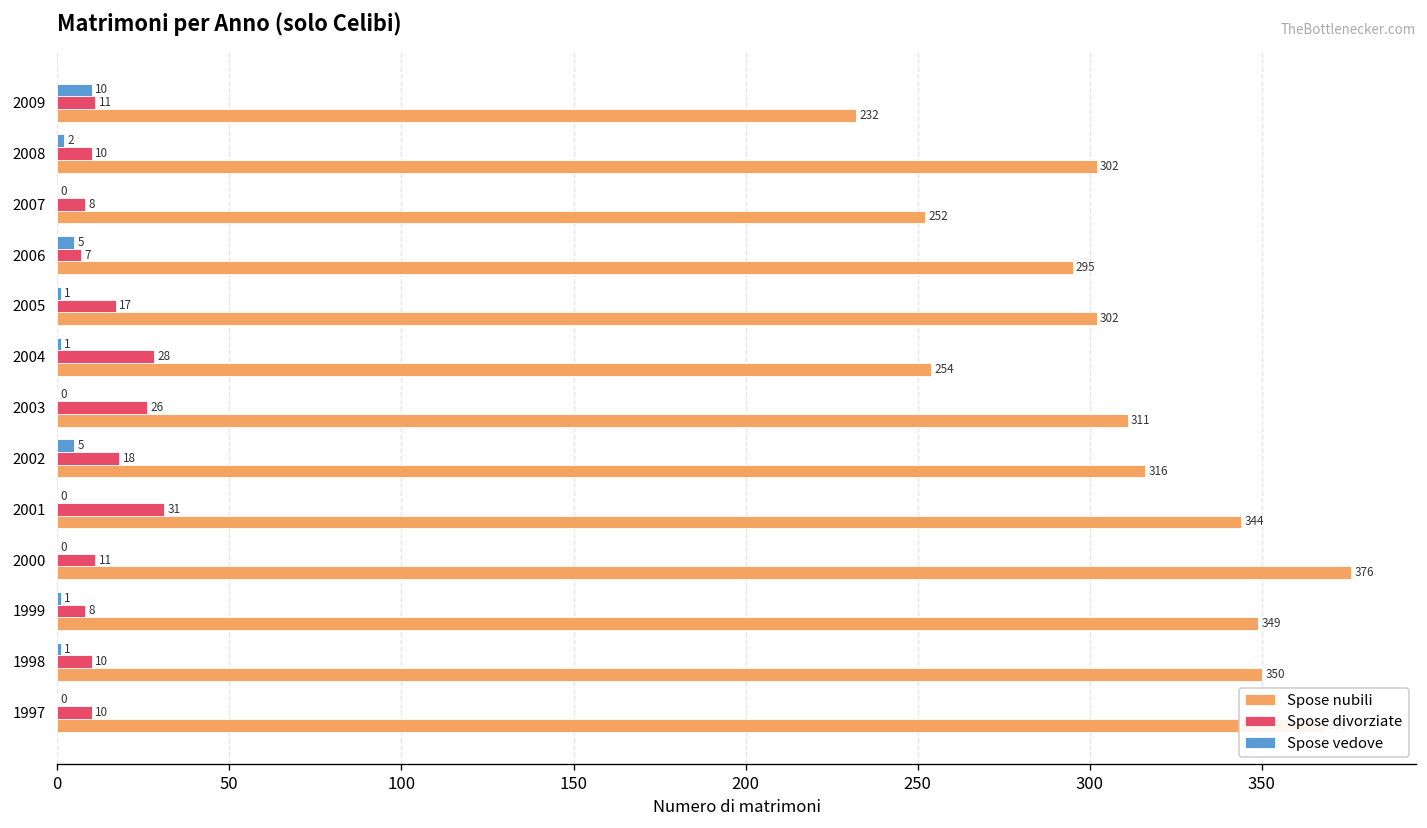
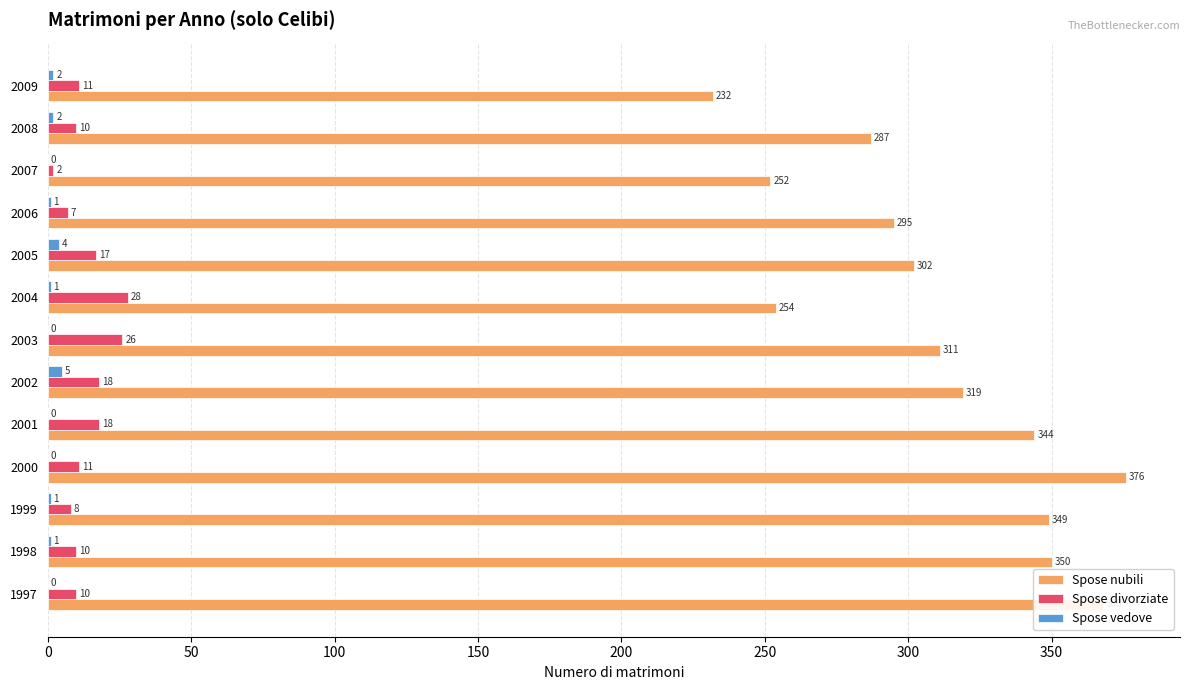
  {
    "Spose nubili": {
      "2009": 232,
-     "2008": 302,
+     "2008": 287,
      "2007": 252,
      "2006": 295,
      "2005": 302,
      "2004": 254,
      "2003": 311,
-     "2002": 316,
+     "2002": 319,
      "2001": 344,
      "2000": 376,
      "1999": 349,
      "1998": 350
    },
    "Spose divorziate": {
      "2009": 11,
      "2008": 10,
-     "2007": 8,
+     "2007": 2,
      "2006": 7,
      "2005": 17,
      "2004": 28,
      "2003": 26,
      "2002": 18,
-     "2001": 31,
+     "2001": 18,
      "2000": 11,
      "1999": 8,
      "1998": 10,
      "1997": 10
    },
    "Spose vedove": {
-     "2009": 10,
+     "2009": 2,
      "2008": 2,
      "2007": 0,
-     "2006": 5,
-     "2005": 1,
+     "2006": 1,
+     "2005": 4,
      "2004": 1,
      "2003": 0,
      "2002": 5,
      "2001": 0,
      "2000": 0,
      "1999": 1,
      "1998": 1,
      "1997": 0
    }
  }
